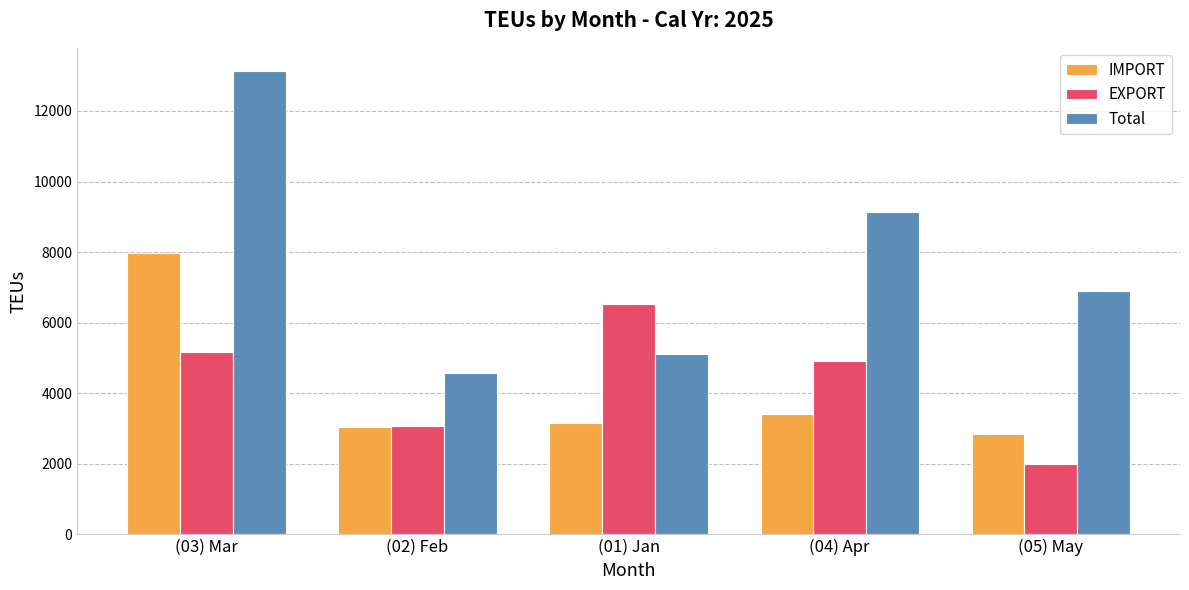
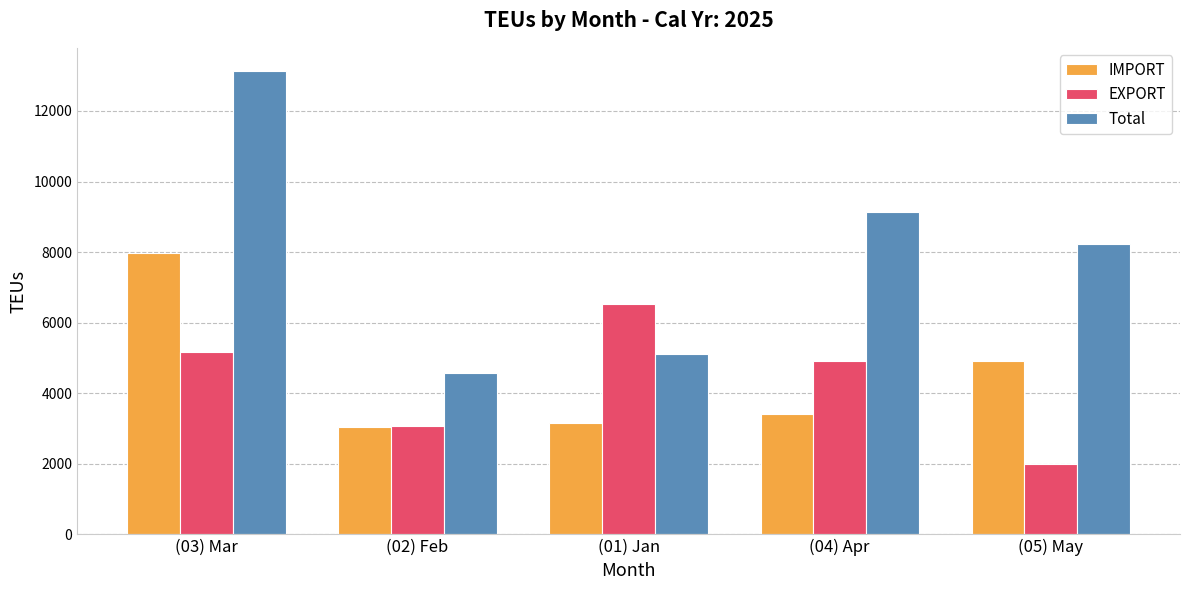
  {
    "IMPORT": {
      "(03) Mar": 8000,
      "(02) Feb": 3000,
      "(01) Jan": 3100,
      "(04) Apr": 3400,
-     "(05) May": 2800
+     "(05) May": 4900
    },
    "EXPORT": {
      "(03) Mar": 5200,
      "(02) Feb": 3100,
      "(01) Jan": 6500,
      "(04) Apr": 4900,
      "(05) May": 2000
    },
    "Total": {
      "(03) Mar": 13100,
      "(02) Feb": 4600,
      "(01) Jan": 5100,
      "(04) Apr": 9100,
-     "(05) May": 6900
+     "(05) May": 8200
    }
  }
